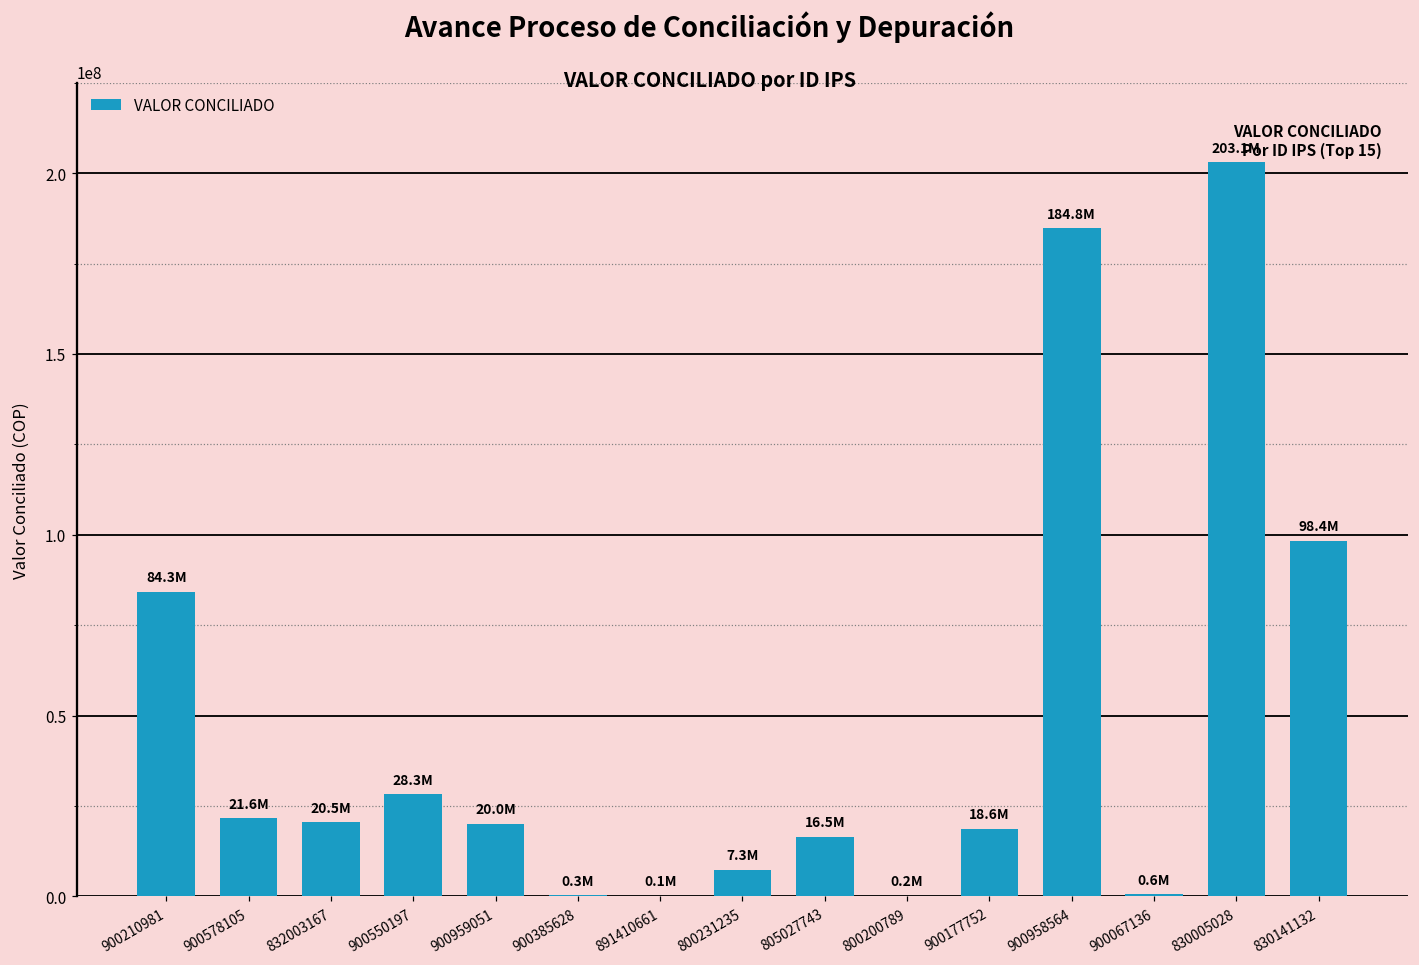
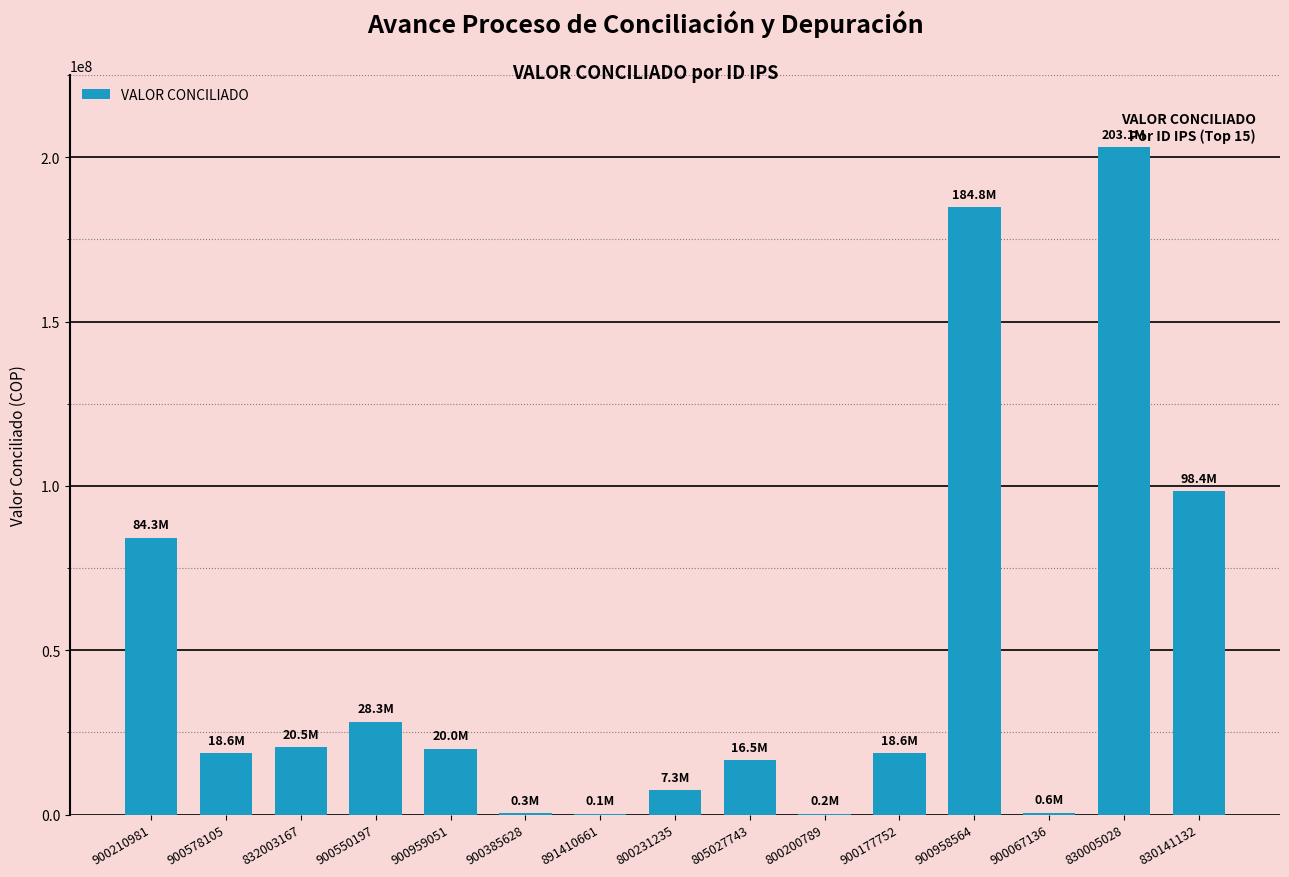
  {
    "900210981": "84.3M",
-   "900578105": "21.6M",
+   "900578105": "18.6M",
    "832003167": "20.5M",
    "900550197": "28.3M",
    "900959051": "20.0M",
    "900385628": "0.3M",
    "891410661": "0.1M",
    "800231235": "7.3M",
    "805027743": "16.5M",
    "800200789": "0.2M",
    "900177752": "18.6M",
    "900958564": "184.8M",
    "900067136": "0.6M",
    "830141132": "98.4M"
  }
